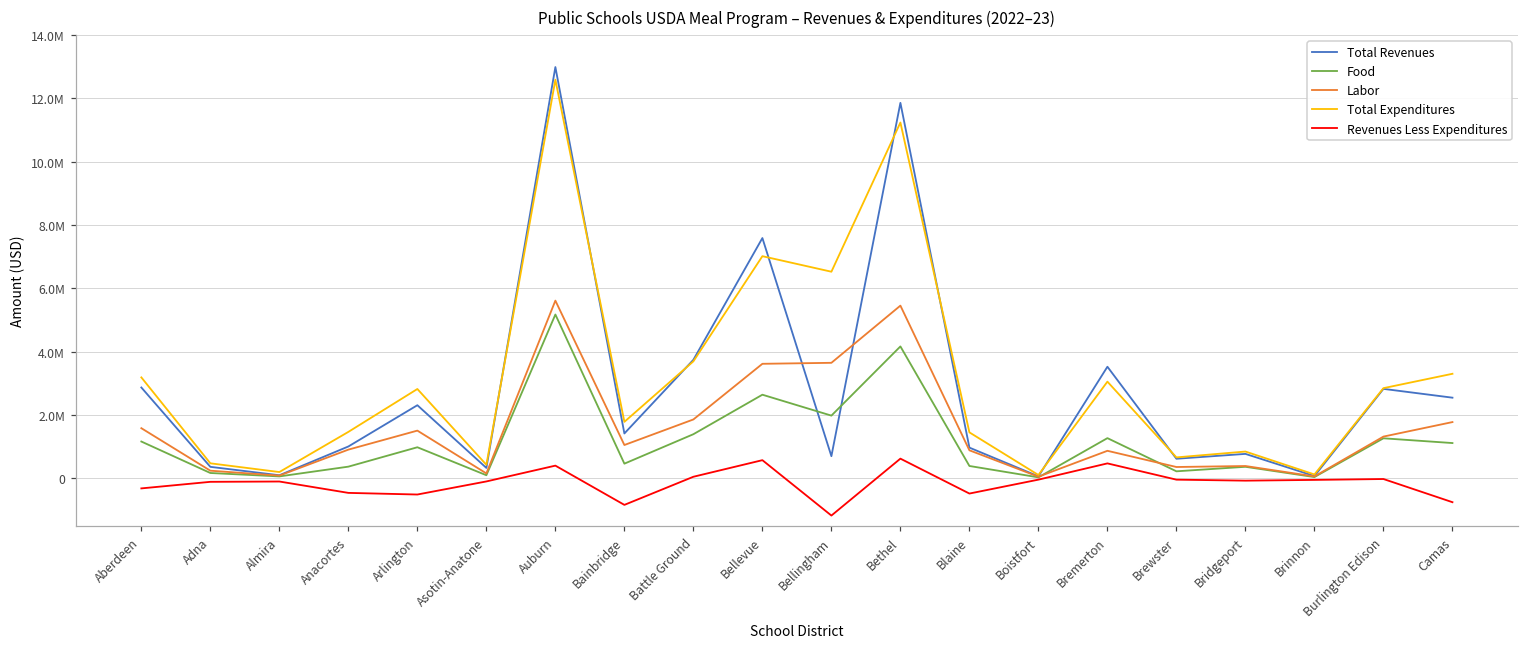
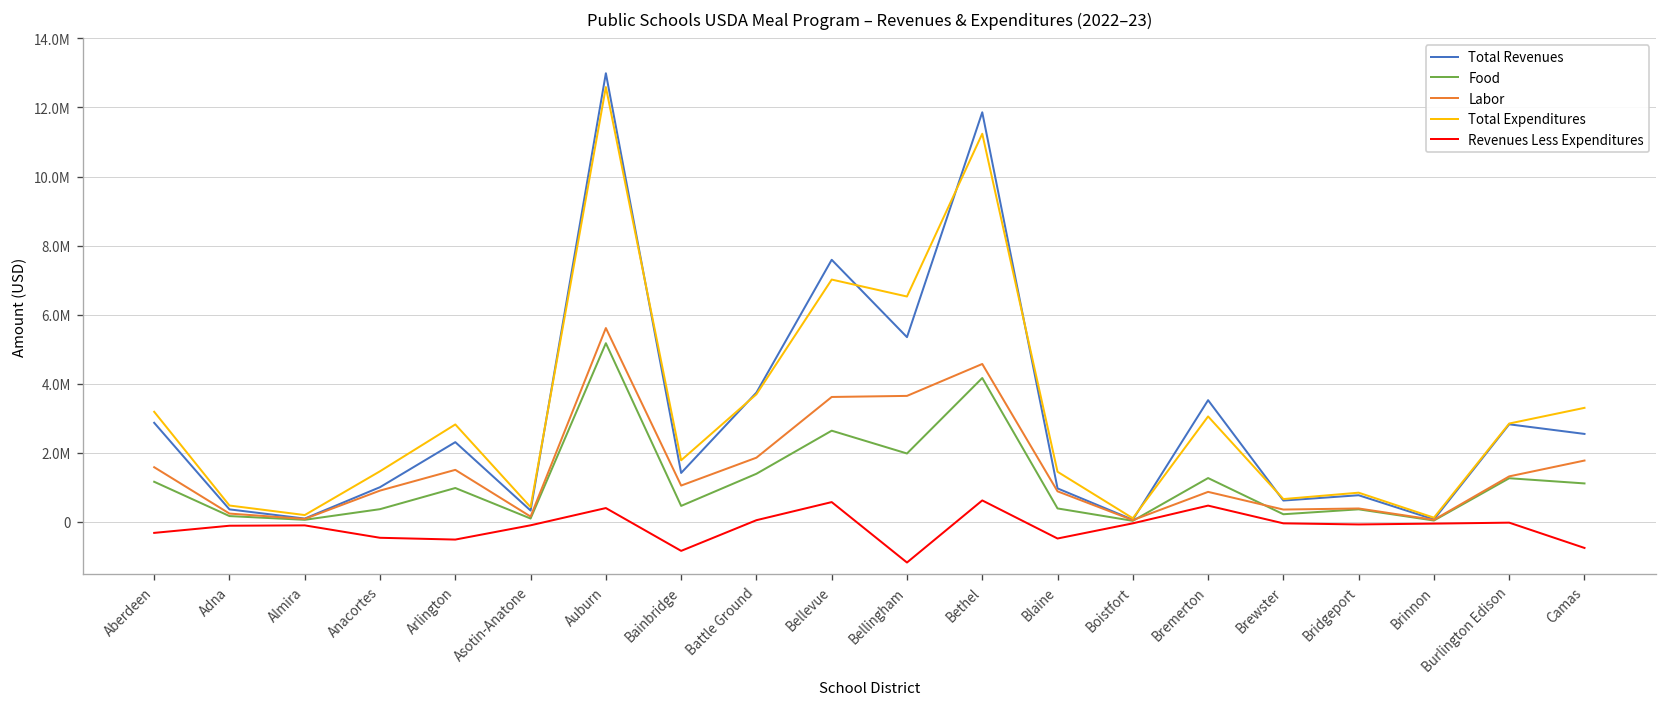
  {
    "Total Revenues": {
      "Aberdeen": 2900000,
      "Adna": 400000,
      "Anacortes": 1000000,
      "Arlington": 2300000,
      "Asotin-Anatone": 300000,
      "Auburn": 13000000,
      "Bainbridge": 1400000,
      "Bellevue": 7600000,
-     "Bellingham": 700000,
+     "Bellingham": 5300000,
      "Bethel": 11900000,
      "Bremerton": 3500000,
      "Camas": 2500000
    },
    "Food": {
      "Aberdeen": 1200000,
      "Anacortes": 400000,
      "Arlington": 1000000,
      "Auburn": 5200000,
      "Bainbridge": 500000,
      "Battle Ground": 1400000,
      "Bellevue": 2600000,
      "Bellingham": 2000000,
      "Bethel": 4200000,
      "Blaine": 400000,
      "Bremerton": 1300000,
      "Brewster": 200000,
      "Camas": 1100000
    },
    "Labor": {
      "Aberdeen": 1600000,
      "Anacortes": 900000,
      "Arlington": 1500000,
      "Auburn": 5600000,
      "Bainbridge": 1100000,
      "Battle Ground": 1900000,
      "Bellevue": 3600000,
      "Bellingham": 3600000,
-     "Bethel": 5500000,
+     "Bethel": 4600000,
      "Bremerton": 900000,
      "Brewster": 400000,
      "Camas": 1800000
    },
    "Total Expenditures": {
      "Aberdeen": 3200000,
      "Adna": 500000,
      "Almira": 200000,
      "Anacortes": 1500000,
      "Arlington": 2800000,
      "Asotin-Anatone": 400000,
      "Auburn": 12600000,
      "Bainbridge": 1800000,
      "Bellevue": 7000000,
      "Bellingham": 6500000,
      "Bethel": 11200000,
      "Blaine": 1500000,
      "Bremerton": 3100000,
      "Camas": 3300000
    },
    "Revenues Less Expenditures": {
      "Aberdeen": -300000,
      "Adna": -100000,
      "Almira": -100000,
      "Anacortes": -500000,
      "Arlington": -500000,
      "Asotin-Anatone": -100000,
      "Auburn": 400000,
      "Bainbridge": -800000,
      "Battle Ground": 0,
      "Bellevue": 600000,
      "Bellingham": -1200000,
      "Bethel": 600000,
      "Blaine": -500000,
      "Bremerton": 500000,
      "Brewster": 0,
      "Bridgeport": -100000,
      "Brinnon": -100000,
      "Burlington Edison": 0,
      "Camas": -800000
    }
  }
